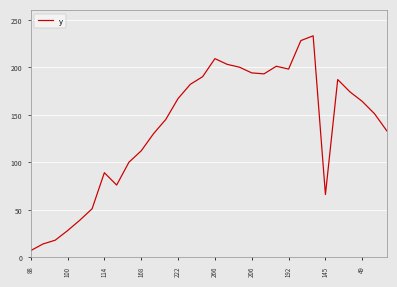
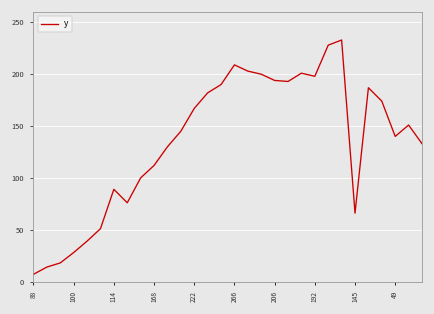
  {
    "88": 10,
    "100": 30,
    "114": 90,
    "168": 110,
    "222": 170,
    "266": 210,
    "206": 190,
    "192": 200,
    "145": 70,
-   "49": 160
+   "49": 140
  }
